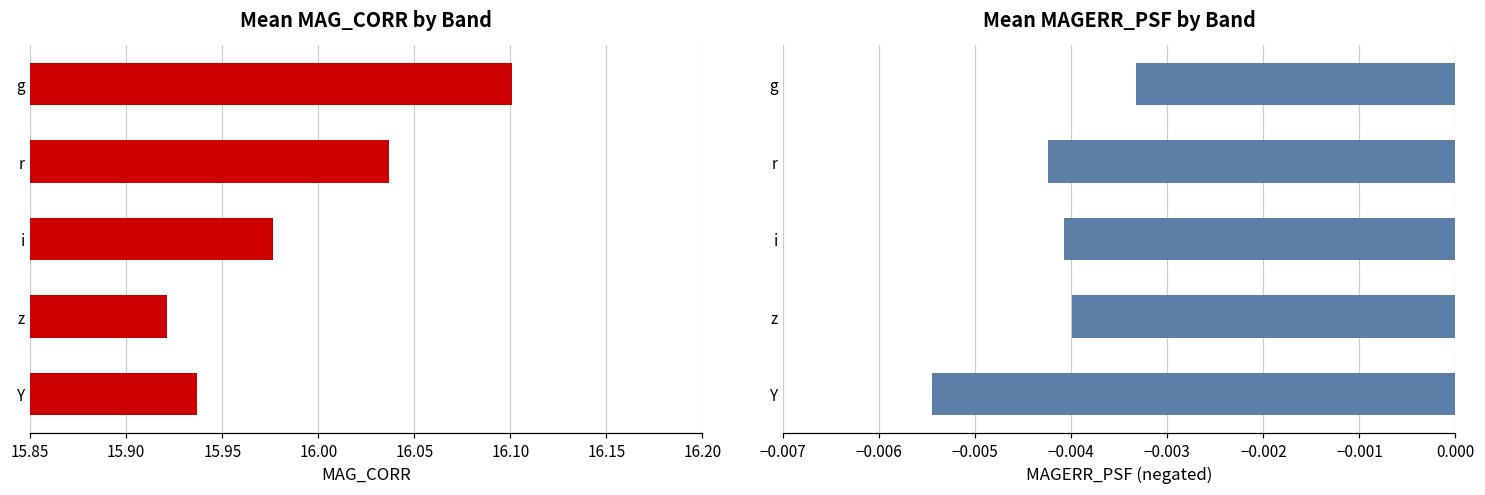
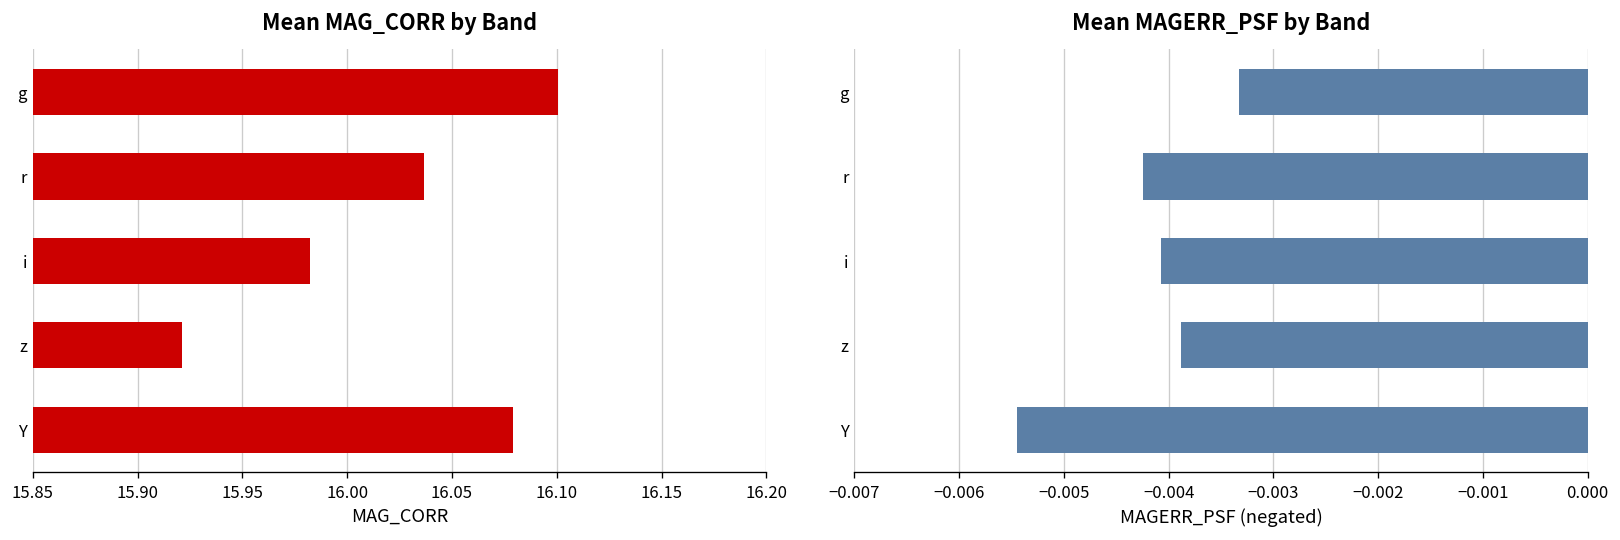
  {
    "Mean MAG_CORR by Band": {
      "g": 16.101,
      "r": 16.037,
-     "i": 15.976,
+     "i": 15.982,
      "z": 15.921,
-     "Y": 15.937
+     "Y": 16.079
    },
    "Mean MAGERR_PSF by Band": {
      "g": -0.0033,
      "r": -0.0042,
      "i": -0.0041,
-     "z": -0.0040,
+     "z": -0.0039,
      "Y": -0.0055
    }
  }
